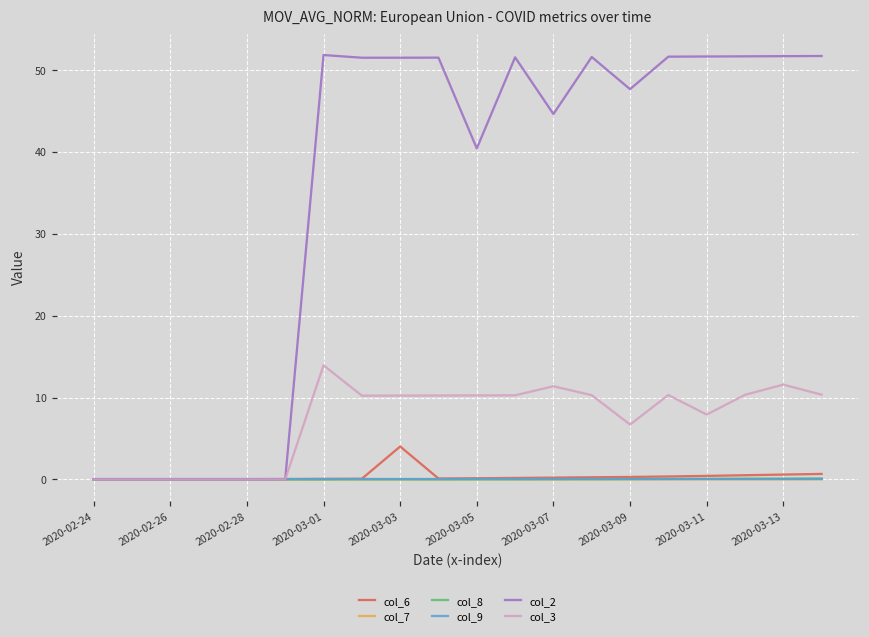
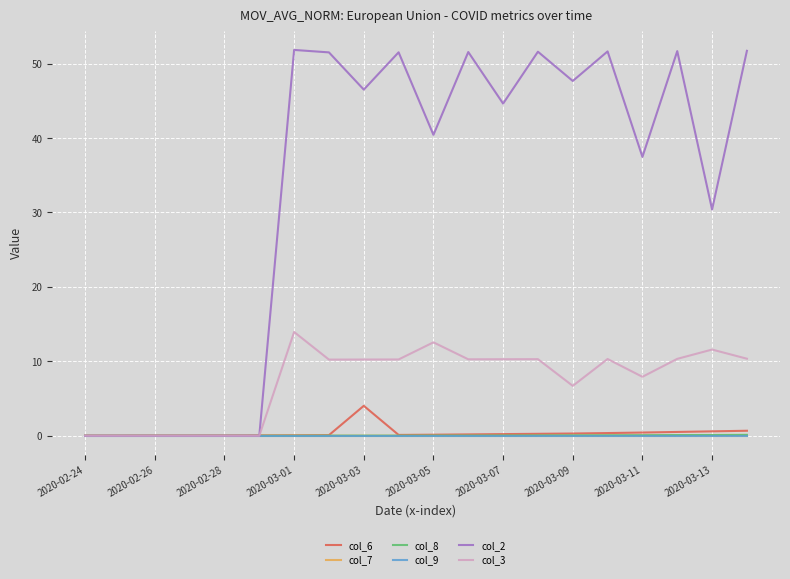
  {
    "col_6": {
      "2020-03-03": 4,
      "2020-03-11": 0,
      "2020-03-13": 1
    },
    "col_2": {
      "2020-03-01": 52,
-     "2020-03-03": 52,
+     "2020-03-03": 47,
      "2020-03-05": 40,
      "2020-03-07": 45,
      "2020-03-09": 48,
-     "2020-03-11": 52,
-     "2020-03-13": 52
+     "2020-03-11": 37,
+     "2020-03-13": 30
    },
    "col_3": {
      "2020-03-01": 14,
      "2020-03-03": 10,
-     "2020-03-05": 10,
-     "2020-03-07": 11,
+     "2020-03-05": 13,
+     "2020-03-07": 10,
      "2020-03-09": 7,
      "2020-03-11": 8,
      "2020-03-13": 12
    }
  }
